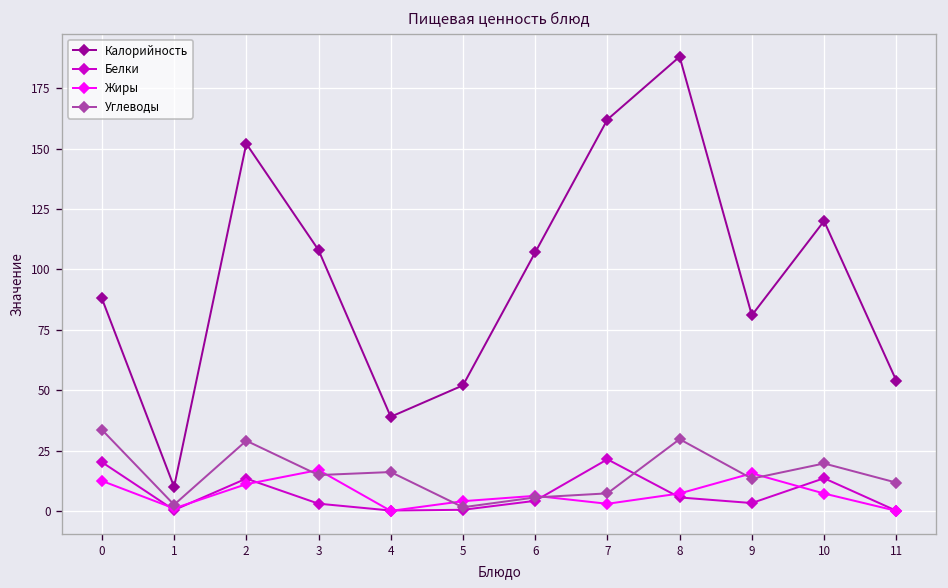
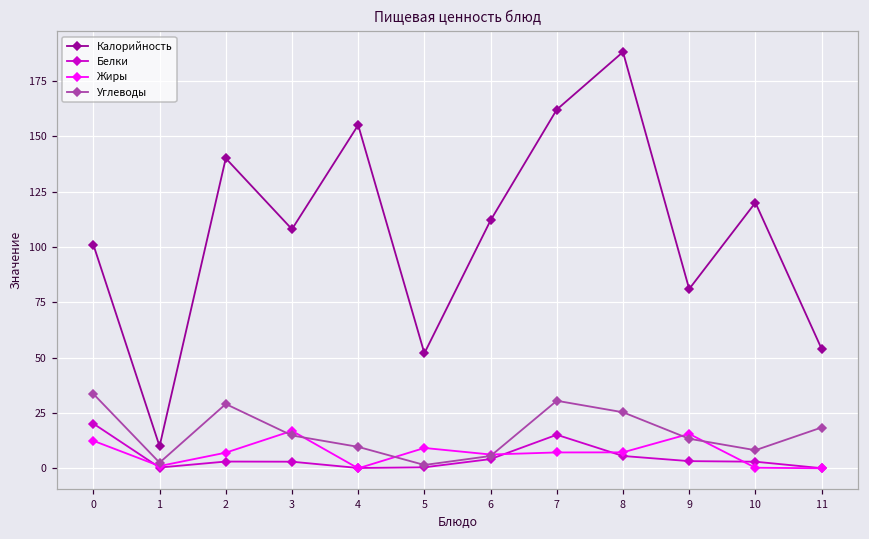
  {
    "Калорийность": {
-     "0": 88,
+     "0": 101,
      "1": 10,
-     "2": 152,
+     "2": 140,
      "3": 108,
-     "4": 39,
+     "4": 155,
      "5": 52,
-     "6": 107,
+     "6": 112,
      "7": 162,
      "8": 188,
      "9": 81,
      "10": 120,
      "11": 54
    },
    "Белки": {
      "0": 20,
-     "2": 13,
+     "2": 3,
      "3": 3,
      "6": 4,
-     "7": 21,
+     "7": 15,
      "8": 6,
      "9": 3,
-     "10": 14
+     "10": 3
    },
    "Жиры": {
      "0": 12,
-     "2": 11,
+     "2": 7,
      "3": 17,
-     "5": 4,
-     "7": 3,
+     "5": 9,
+     "7": 7,
      "8": 7,
      "9": 16,
-     "10": 7
+     "10": 0
    },
    "Углеводы": {
      "0": 34,
      "1": 3,
      "2": 29,
      "3": 15,
-     "4": 16,
-     "7": 7,
-     "8": 30,
+     "4": 10,
+     "7": 31,
+     "8": 25,
      "9": 13,
-     "10": 20,
-     "11": 12
+     "10": 8,
+     "11": 18
    }
  }
